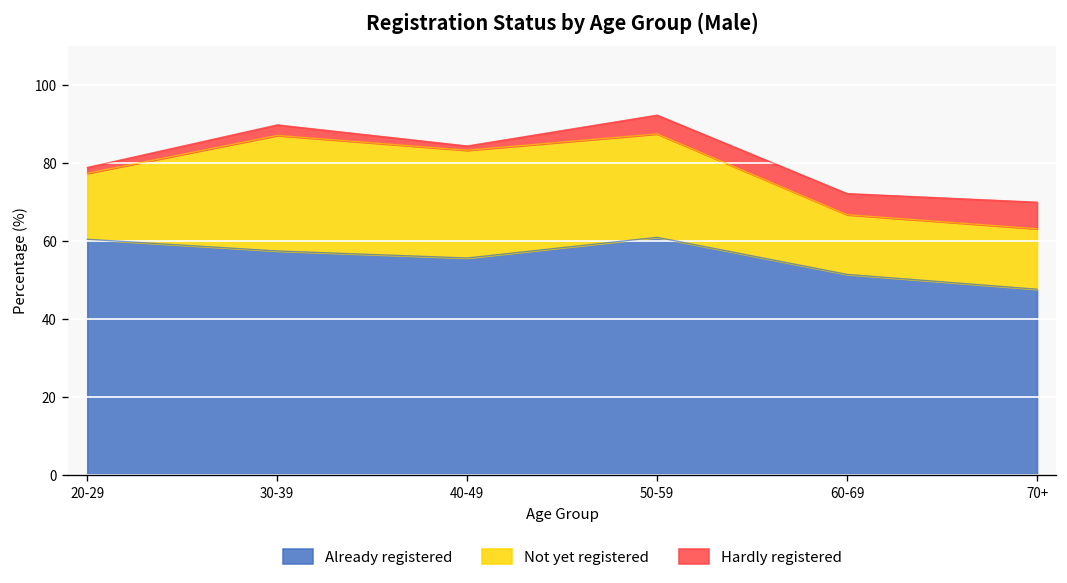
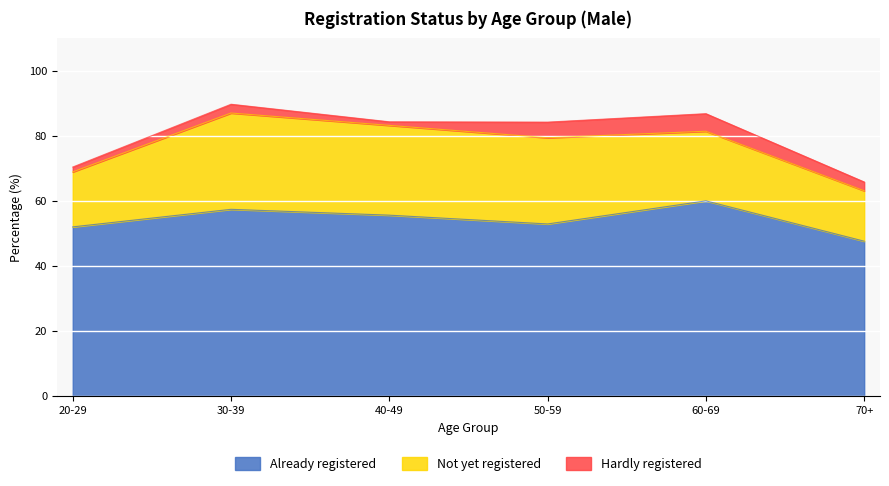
  {
    "Already registered": {
-     "20-29": 60,
+     "20-29": 52,
      "30-39": 57,
      "40-49": 56,
-     "50-59": 61,
-     "60-69": 51,
+     "50-59": 53,
+     "60-69": 60,
      "70+": 48
    },
    "Not yet registered": {
      "20-29": 17,
      "30-39": 30,
      "40-49": 28,
      "50-59": 27,
-     "60-69": 15,
+     "60-69": 21,
      "70+": 16
    },
    "Hardly registered": {
      "20-29": 2,
      "30-39": 3,
      "40-49": 1,
      "50-59": 5,
      "60-69": 5,
-     "70+": 7
+     "70+": 3
    }
  }
